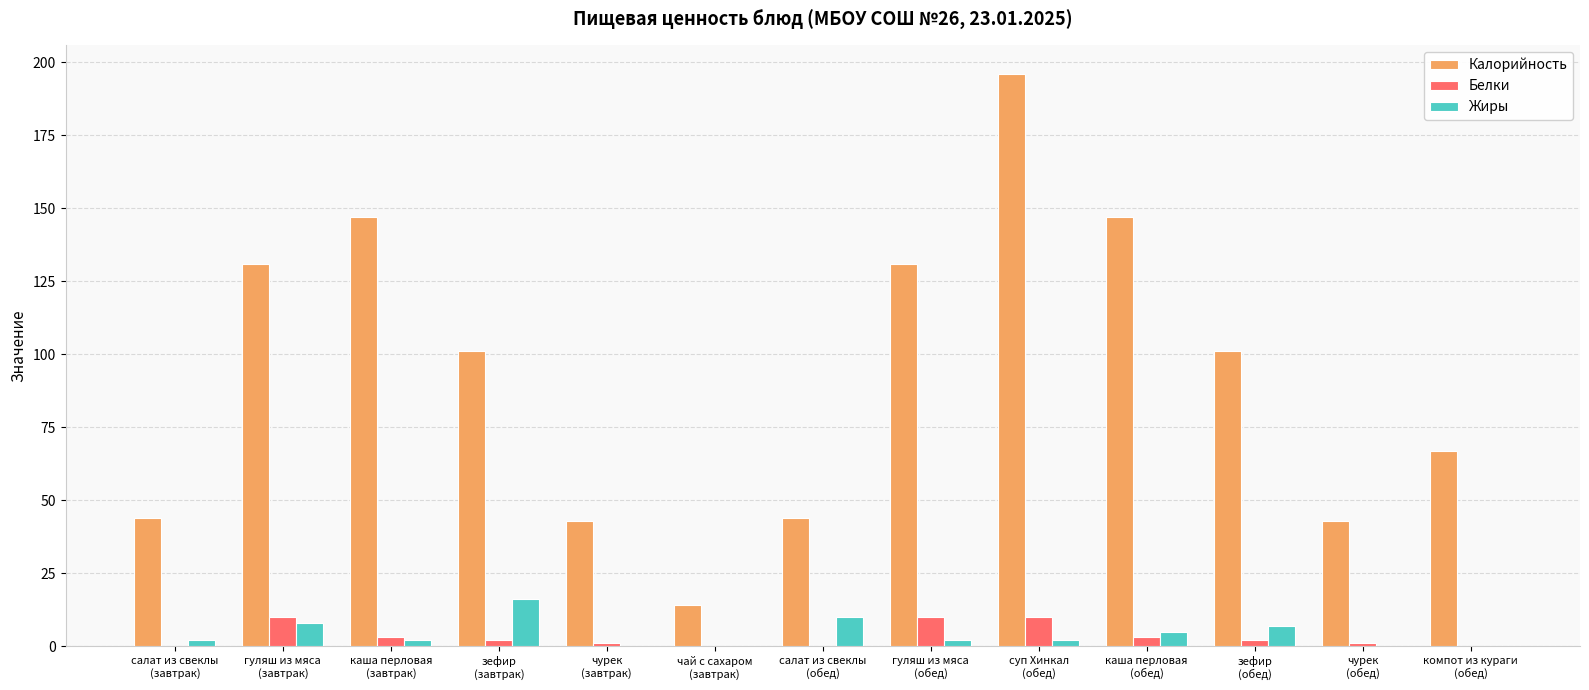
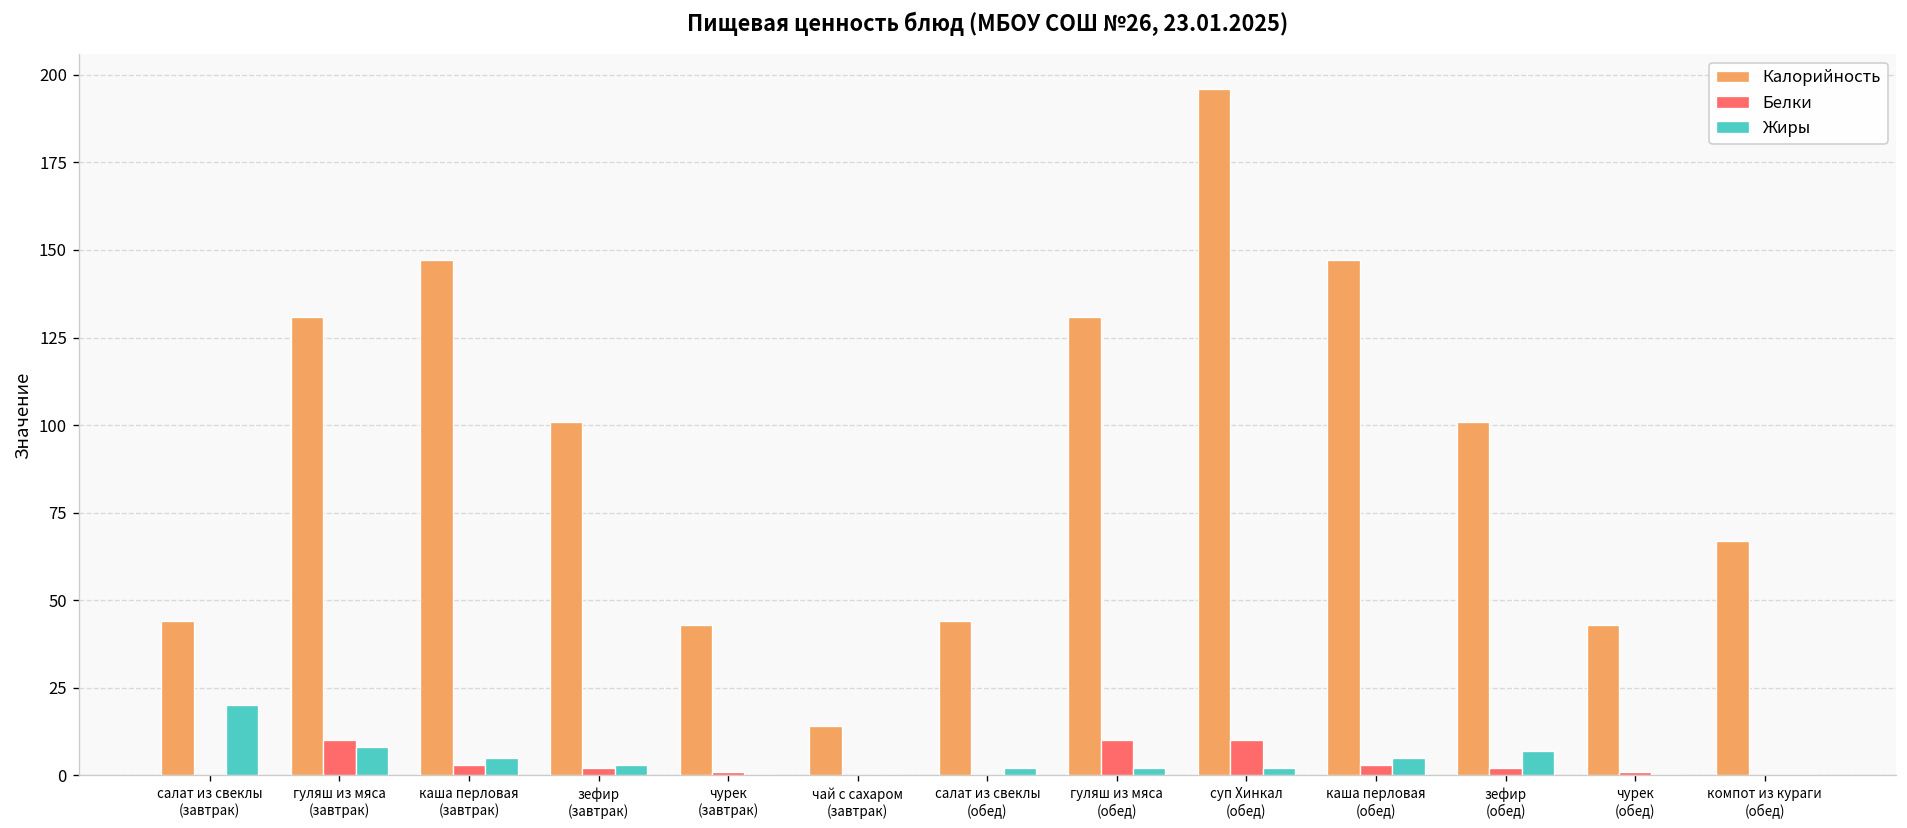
  {
    "Жиры": {
-     "салат из свеклы (завтрак)": 2,
+     "салат из свеклы (завтрак)": 20,
      "гуляш из мяса (завтрак)": 8,
-     "каша перловая (завтрак)": 2,
-     "зефир (завтрак)": 16,
+     "каша перловая (завтрак)": 5,
+     "зефир (завтрак)": 3,
      "чурек (завтрак)": 0,
      "чай с сахаром (завтрак)": 0,
-     "салат из свеклы (обед)": 10,
+     "салат из свеклы (обед)": 2,
      "гуляш из мяса (обед)": 2,
      "суп Хинкал (обед)": 2,
      "каша перловая (обед)": 5,
      "зефир (обед)": 7,
      "чурек (обед)": 0,
      "компот из кураги (обед)": 0
    }
  }
